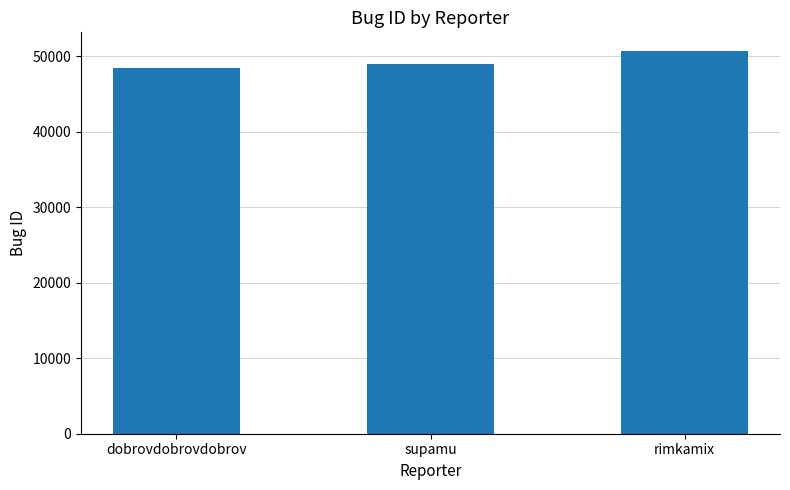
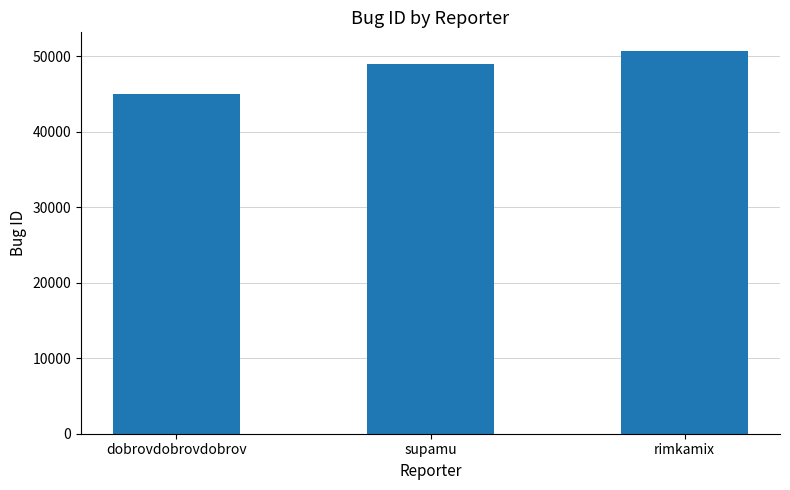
  {
-   "dobrovdobrovdobrov": 48000,
+   "dobrovdobrovdobrov": 45000,
    "supamu": 49000,
    "rimkamix": 51000
  }
